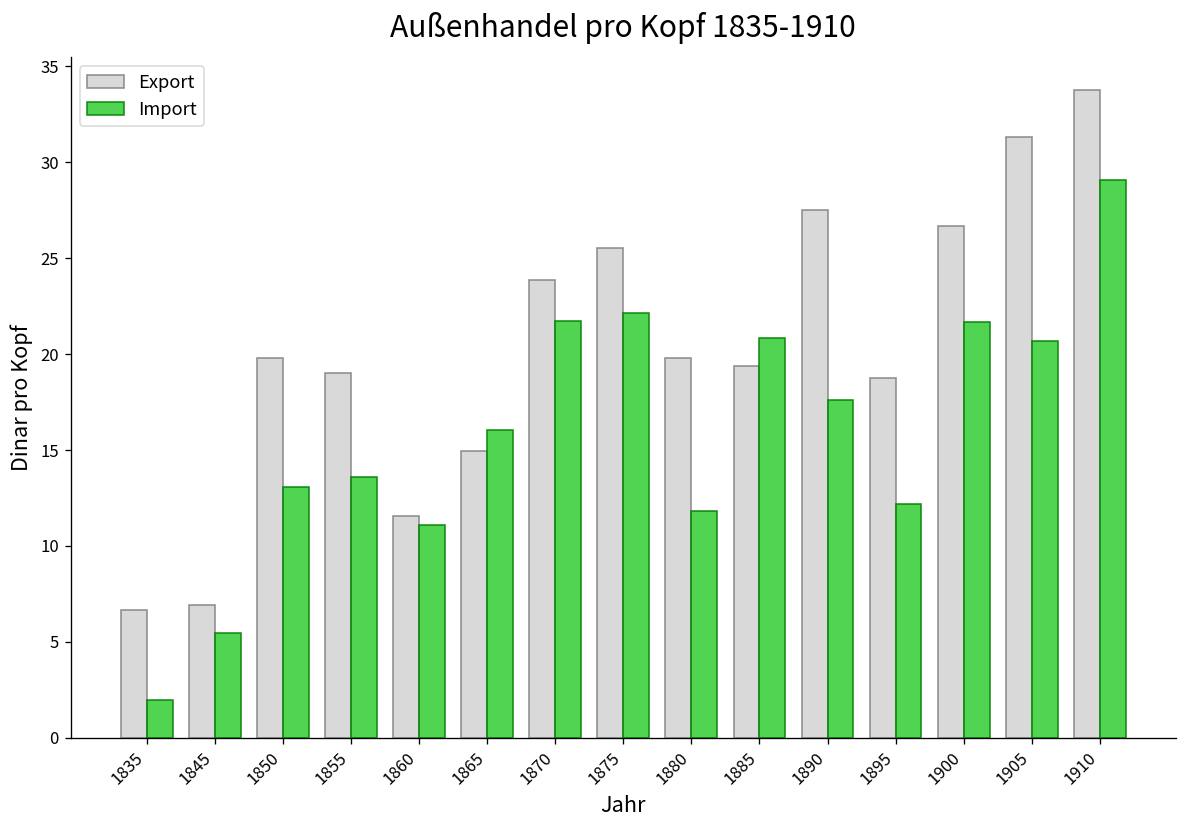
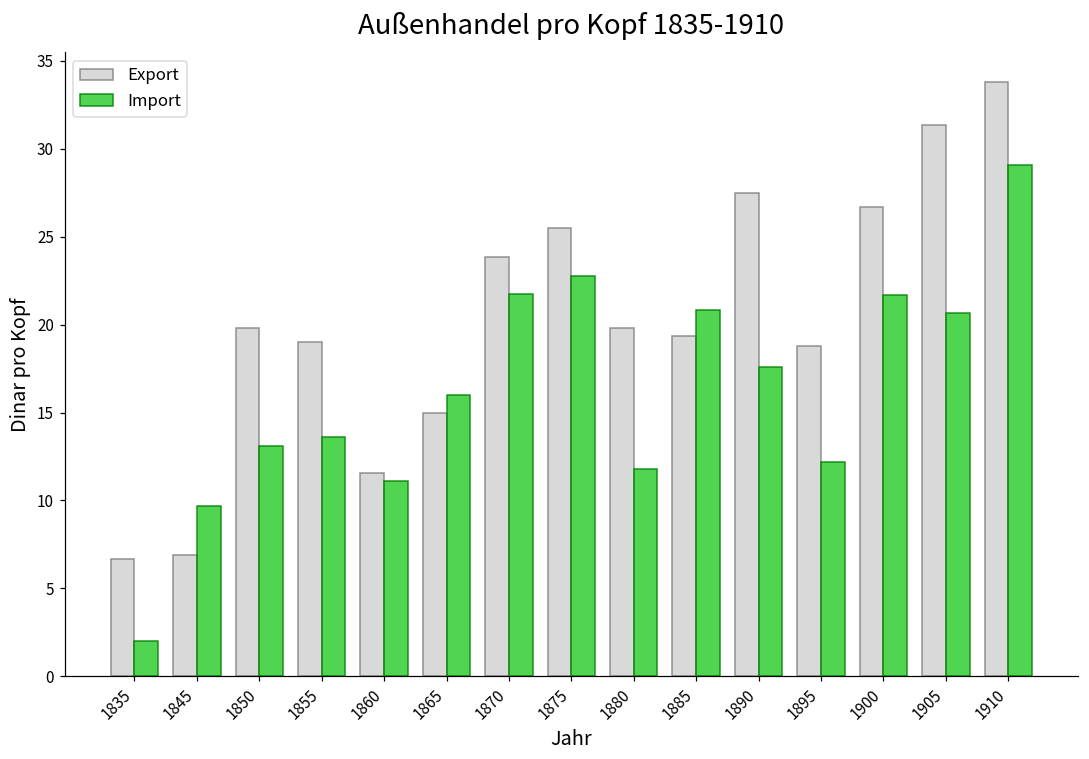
  {
    "Export": {
      "1835": 6.7,
      "1845": 6.9,
      "1850": 19.8,
      "1855": 19.0,
      "1860": 11.5,
      "1865": 15.0,
      "1870": 23.8,
      "1875": 25.5,
      "1880": 19.8,
      "1885": 19.4,
      "1890": 27.5,
      "1895": 18.8,
      "1900": 26.7,
      "1905": 31.3,
      "1910": 33.8
    },
    "Import": {
      "1835": 2.0,
-     "1845": 5.5,
+     "1845": 9.7,
      "1850": 13.1,
      "1855": 13.6,
      "1860": 11.1,
      "1865": 16.0,
      "1870": 21.8,
-     "1875": 22.2,
+     "1875": 22.8,
      "1880": 11.8,
      "1885": 20.8,
      "1890": 17.6,
      "1895": 12.2,
      "1900": 21.7,
      "1905": 20.7,
      "1910": 29.1
    }
  }
